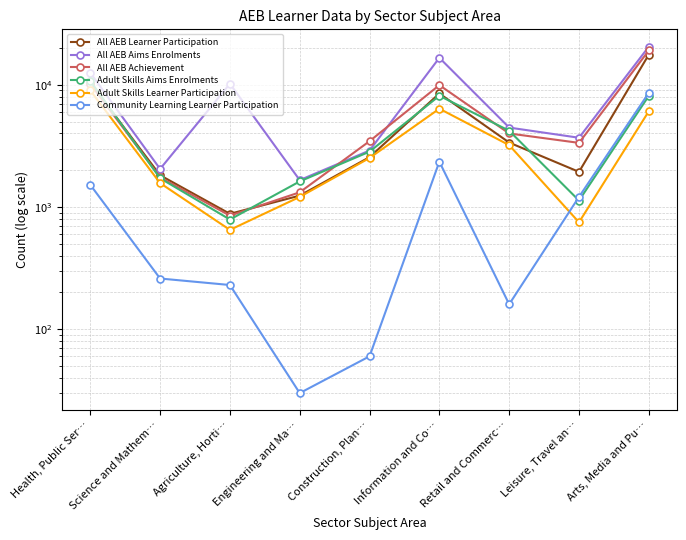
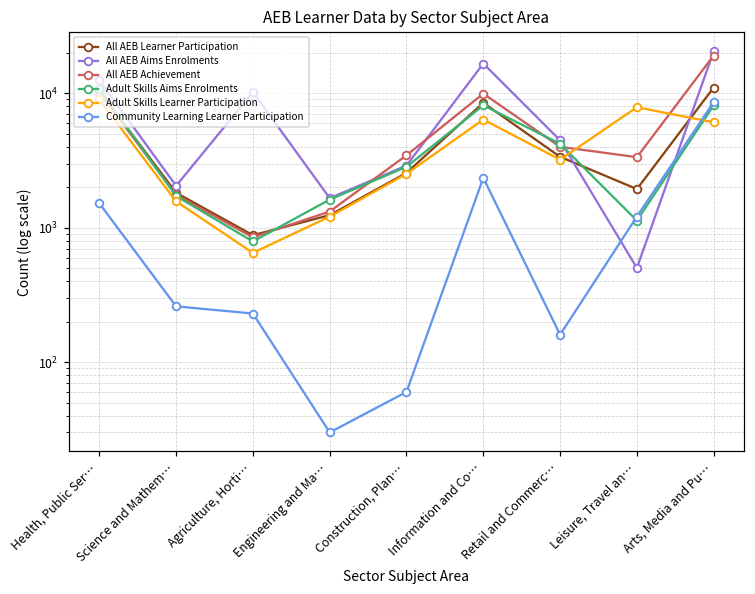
  {
    "All AEB Learner Participation": {
      "Leisure, Travel an…": 1900,
-     "Arts, Media and Pu…": 18000
+     "Arts, Media and Pu…": 11000
    },
    "All AEB Aims Enrolments": {
      "Science and Mathem…": 2100,
      "Information and Co…": 17000,
      "Retail and Commerc…": 4500,
-     "Leisure, Travel an…": 3700,
+     "Leisure, Travel an…": 500,
      "Arts, Media and Pu…": 21000
    },
    "All AEB Achievement": {
      "Engineering and Ma…": 1300,
      "Construction, Plan…": 3500,
      "Information and Co…": 10000,
      "Retail and Commerc…": 4000,
      "Leisure, Travel an…": 3400,
      "Arts, Media and Pu…": 19000
    },
    "Adult Skills Aims Enrolments": {
      "Agriculture, Horti…": 800,
      "Retail and Commerc…": 4200,
      "Leisure, Travel an…": 1100,
      "Arts, Media and Pu…": 8000
    },
    "Adult Skills Learner Participation": {
      "Science and Mathem…": 1600,
      "Agriculture, Horti…": 700,
      "Information and Co…": 6000,
-     "Leisure, Travel an…": 800,
+     "Leisure, Travel an…": 8000,
      "Arts, Media and Pu…": 6000
    },
    "Community Learning Learner Participation": {
      "Health, Public Ser…": 1500,
      "Science and Mathem…": 260,
      "Agriculture, Horti…": 230,
      "Engineering and Ma…": 30,
      "Construction, Plan…": 60,
      "Information and Co…": 2400,
      "Retail and Commerc…": 160,
      "Leisure, Travel an…": 1200,
      "Arts, Media and Pu…": 9000
    }
  }
